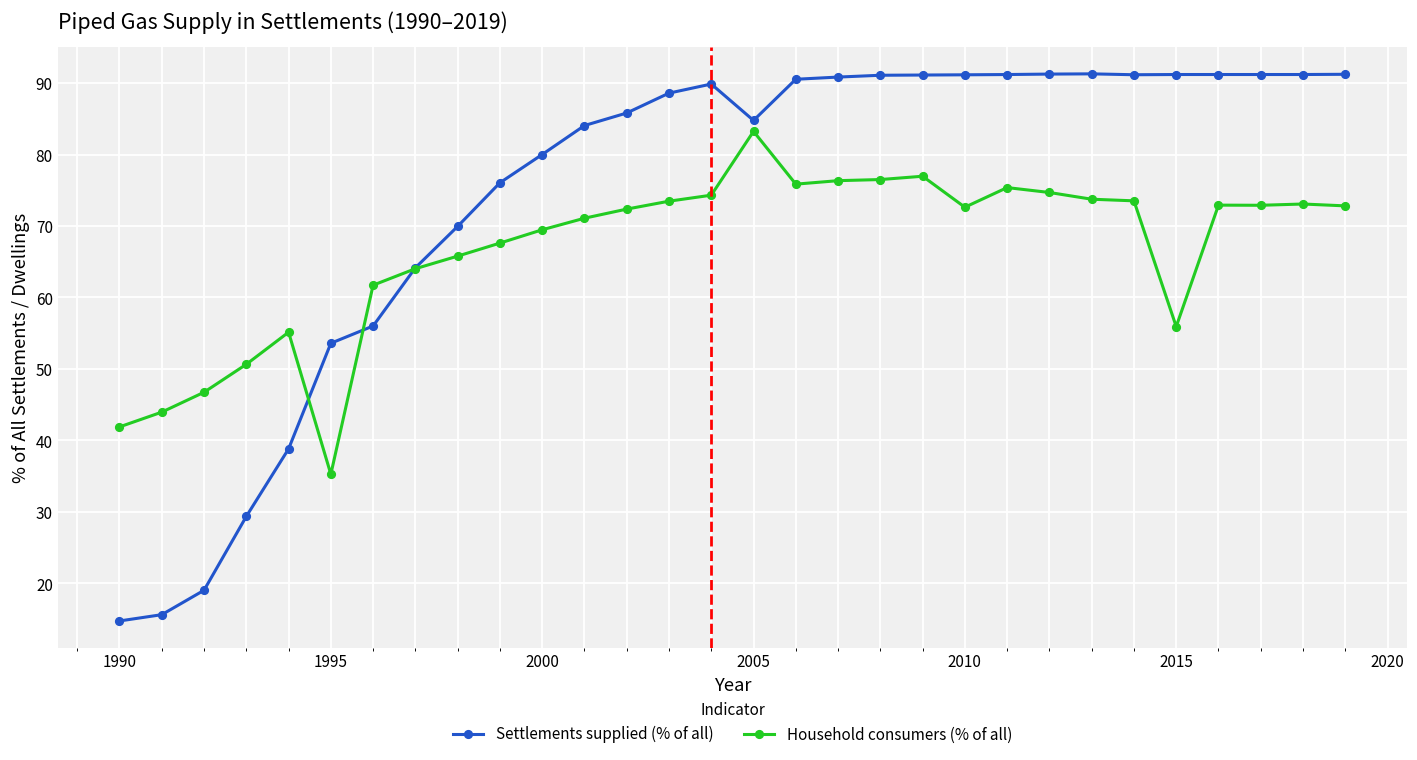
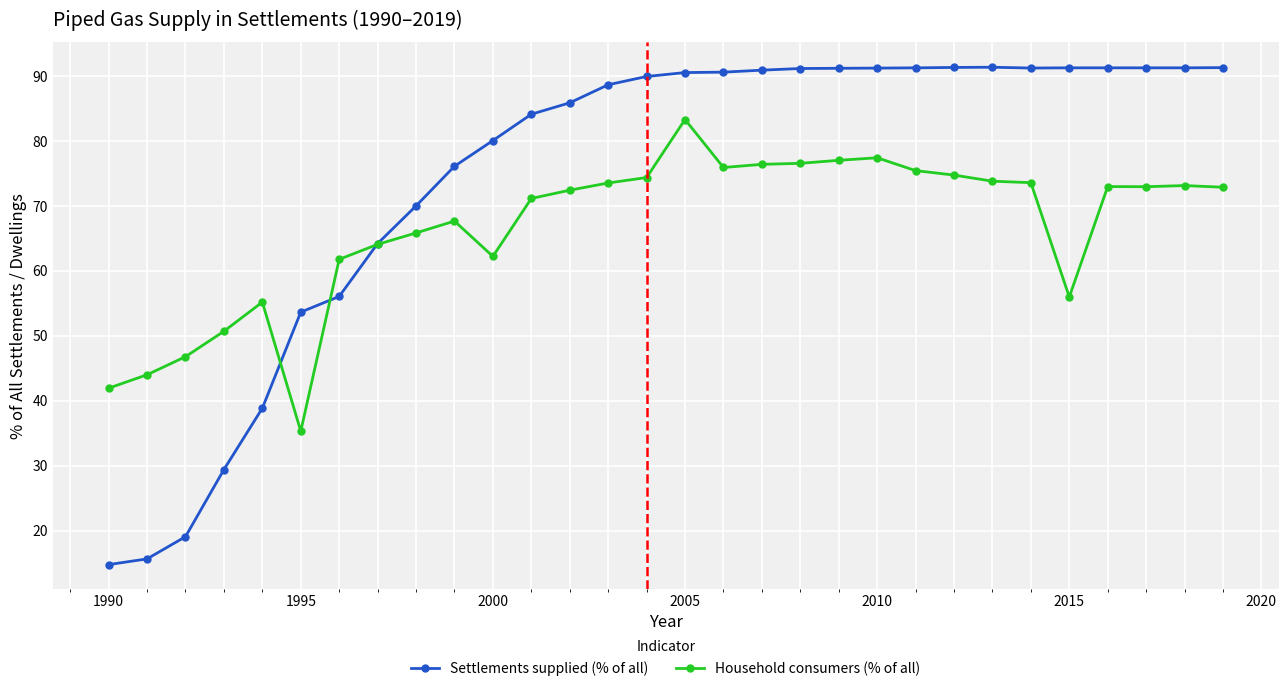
  {
    "Settlements supplied (% of all)": {
      "1990": 15,
      "1995": 54,
      "2000": 80,
-     "2005": 85,
+     "2005": 90,
      "2010": 91,
      "2015": 91
    },
    "Household consumers (% of all)": {
      "1990": 42,
      "1995": 35,
-     "2000": 69,
+     "2000": 62,
      "2005": 83,
-     "2010": 73,
+     "2010": 77,
      "2015": 56
    }
  }
